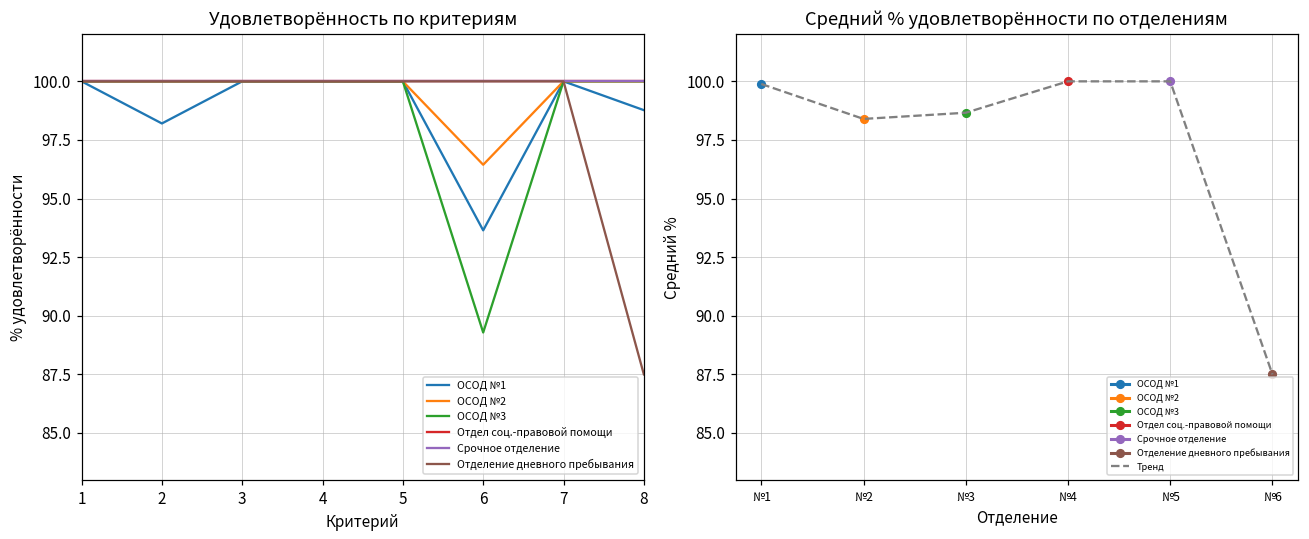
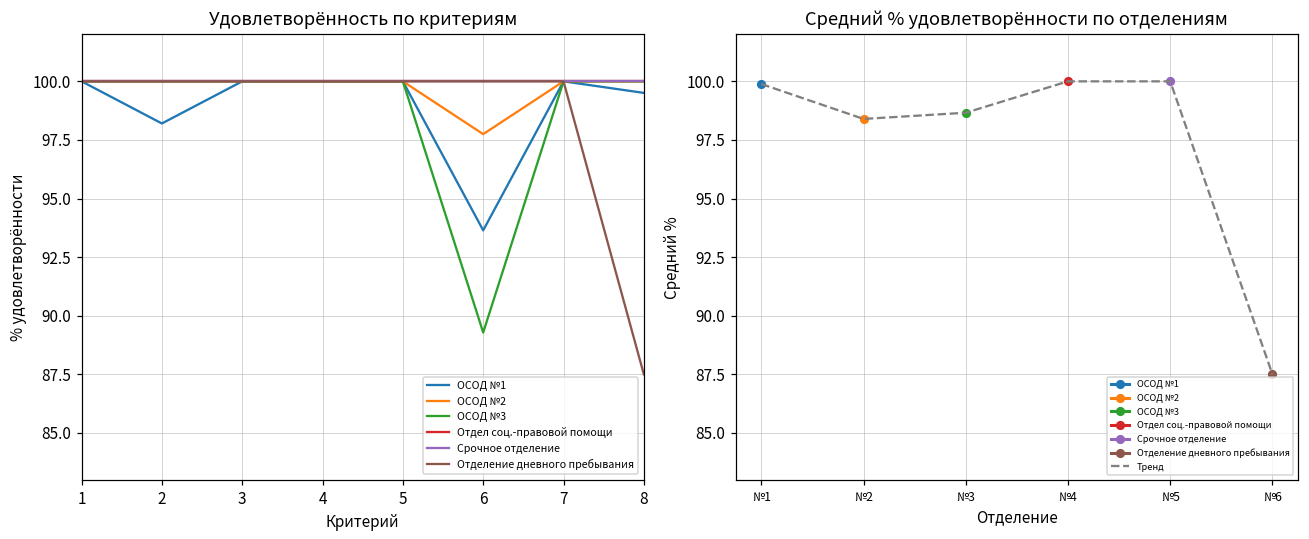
  {
    "Удовлетворённость по критериям": {
      "ОСОД №1": {
        "2": 98.2,
        "6": 93.6,
-       "8": 98.8
+       "8": 99.5
      },
      "ОСОД №2": {
-       "6": 96.4
+       "6": 97.7
      },
      "ОСОД №3": {
        "6": 89.3
      },
      "Отделение дневного пребывания": {
        "8": 87.5
      }
    }
  }
